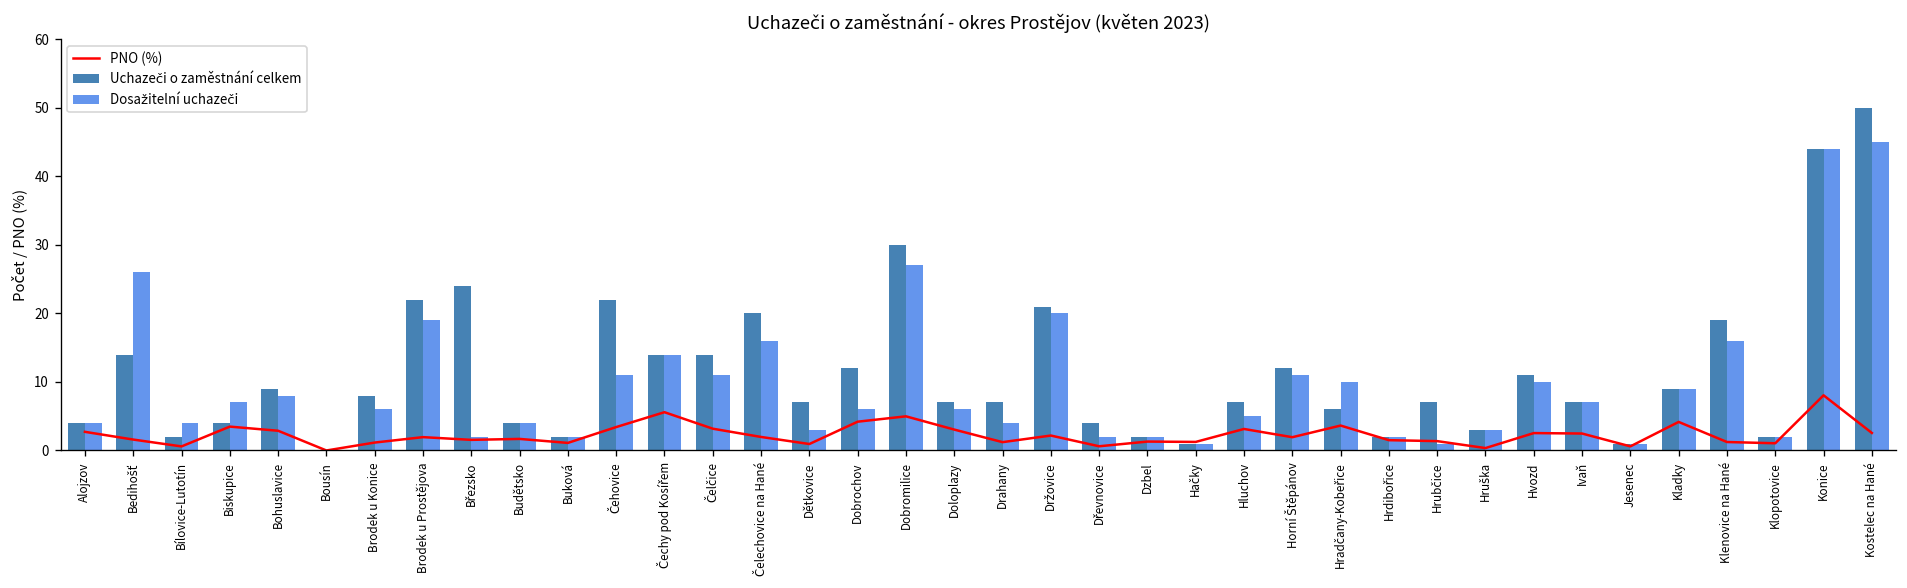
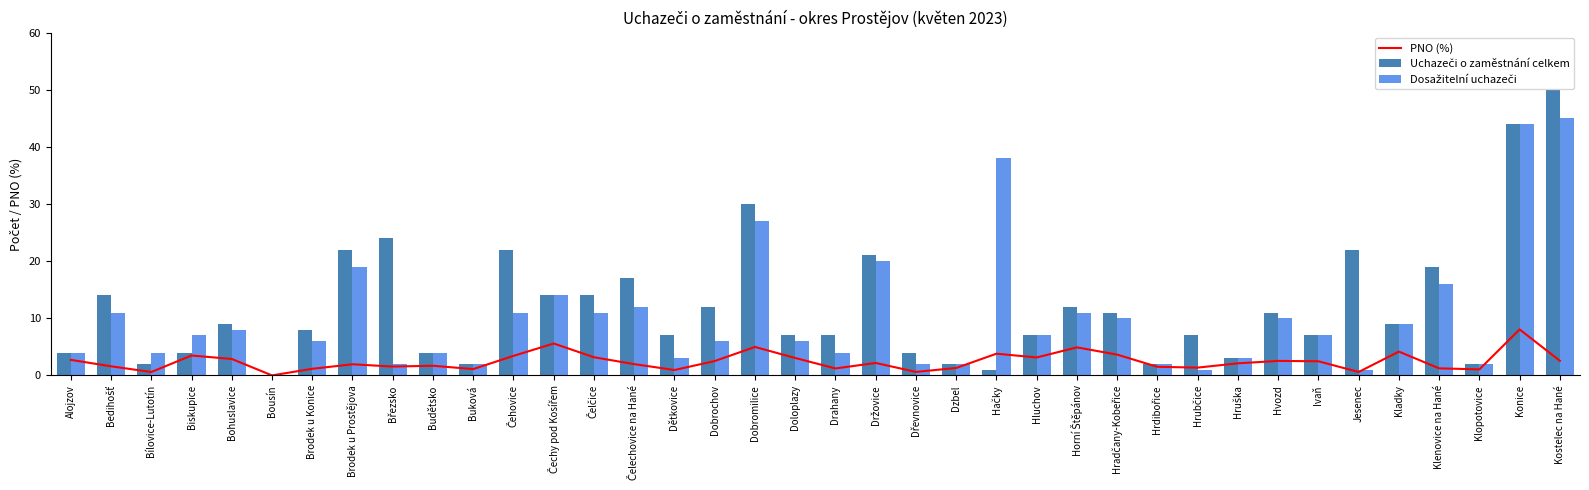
  {
    "Uchazeči o zaměstnání celkem": {
      "Alojzov": 4,
      "Bedihošť": 14,
      "Bílovice-Lutotín": 2,
      "Biskupice": 4,
      "Bohuslavice": 9,
      "Bousín": 0,
      "Brodek u Konice": 8,
      "Brodek u Prostějova": 22,
      "Březsko": 24,
      "Budětsko": 4,
      "Buková": 2,
      "Čehovice": 22,
      "Čechy pod Kosířem": 14,
      "Čelčice": 14,
-     "Čelechovice na Hané": 20,
+     "Čelechovice na Hané": 17,
      "Dětkovice": 7,
      "Dobrochov": 12,
      "Dobromilice": 30,
      "Doloplazy": 7,
      "Drahany": 7,
      "Držovice": 21,
      "Dřevnovice": 4,
      "Dzbel": 2,
      "Hačky": 1,
      "Hluchov": 7,
      "Horní Štěpánov": 12,
-     "Hradčany-Kobeřice": 6,
+     "Hradčany-Kobeřice": 11,
      "Hrdibořice": 2,
      "Hrubčice": 7,
      "Hruška": 3,
      "Hvozd": 11,
      "Ivaň": 7,
-     "Jesenec": 1,
+     "Jesenec": 22,
      "Kladky": 9,
      "Klenovice na Hané": 19,
      "Klopotovice": 2,
      "Konice": 44,
      "Kostelec na Hané": 50
    },
    "PNO (%)": {
      "Alojzov": 3,
      "Bedihošť": 2,
      "Bílovice-Lutotín": 1,
      "Biskupice": 3,
      "Bohuslavice": 3,
      "Bousín": 0,
      "Brodek u Konice": 1,
      "Brodek u Prostějova": 2,
      "Březsko": 2,
      "Budětsko": 2,
      "Buková": 1,
      "Čehovice": 3,
      "Čechy pod Kosířem": 6,
      "Čelčice": 3,
      "Čelechovice na Hané": 2,
      "Dětkovice": 1,
-     "Dobrochov": 4,
+     "Dobrochov": 3,
      "Dobromilice": 5,
      "Doloplazy": 3,
      "Drahany": 1,
      "Držovice": 2,
      "Dřevnovice": 1,
      "Dzbel": 1,
-     "Hačky": 1,
+     "Hačky": 4,
      "Hluchov": 3,
-     "Horní Štěpánov": 2,
+     "Horní Štěpánov": 5,
      "Hradčany-Kobeřice": 4,
      "Hrdibořice": 2,
      "Hrubčice": 1,
-     "Hruška": 0,
+     "Hruška": 2,
      "Hvozd": 3,
      "Ivaň": 2,
      "Jesenec": 1,
      "Kladky": 4,
      "Klenovice na Hané": 1,
      "Klopotovice": 1,
      "Konice": 8,
      "Kostelec na Hané": 3
    },
    "Dosažitelní uchazeči": {
      "Alojzov": 4,
-     "Bedihošť": 26,
+     "Bedihošť": 11,
      "Bílovice-Lutotín": 4,
      "Biskupice": 7,
      "Bohuslavice": 8,
      "Bousín": 0,
      "Brodek u Konice": 6,
      "Brodek u Prostějova": 19,
      "Březsko": 2,
      "Budětsko": 4,
      "Buková": 2,
      "Čehovice": 11,
      "Čechy pod Kosířem": 14,
      "Čelčice": 11,
-     "Čelechovice na Hané": 16,
+     "Čelechovice na Hané": 12,
      "Dětkovice": 3,
      "Dobrochov": 6,
      "Dobromilice": 27,
      "Doloplazy": 6,
      "Drahany": 4,
      "Držovice": 20,
      "Dřevnovice": 2,
      "Dzbel": 2,
-     "Hačky": 1,
-     "Hluchov": 5,
+     "Hačky": 38,
+     "Hluchov": 7,
      "Horní Štěpánov": 11,
      "Hradčany-Kobeřice": 10,
      "Hrdibořice": 2,
      "Hrubčice": 1,
      "Hruška": 3,
      "Hvozd": 10,
      "Ivaň": 7,
      "Jesenec": 1,
      "Kladky": 9,
      "Klenovice na Hané": 16,
      "Klopotovice": 2,
      "Konice": 44,
      "Kostelec na Hané": 45
    }
  }
